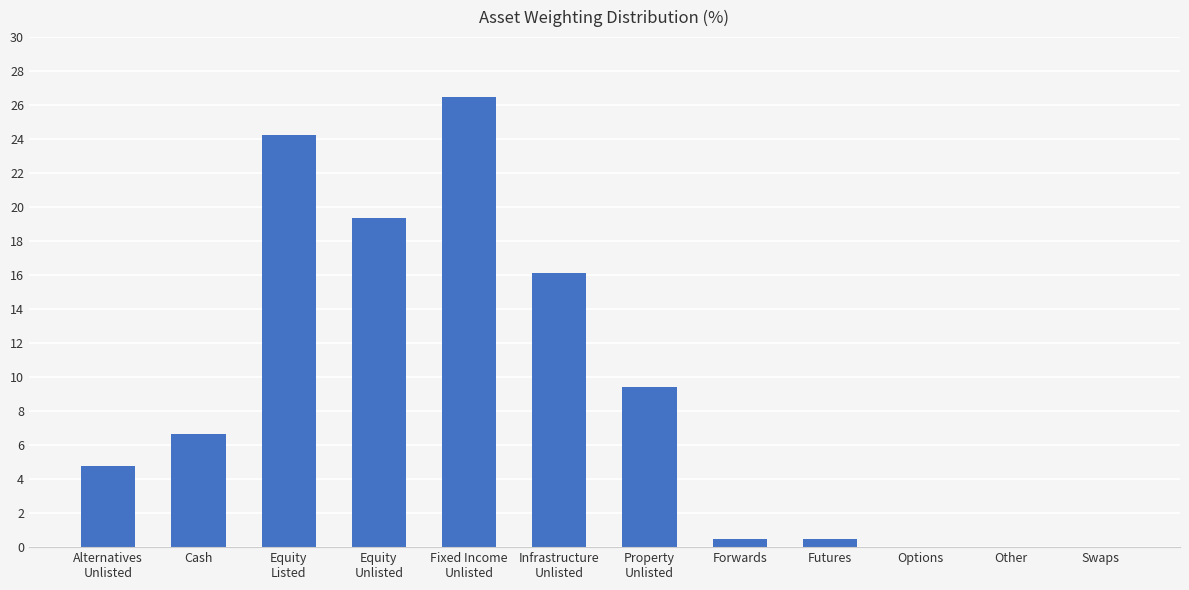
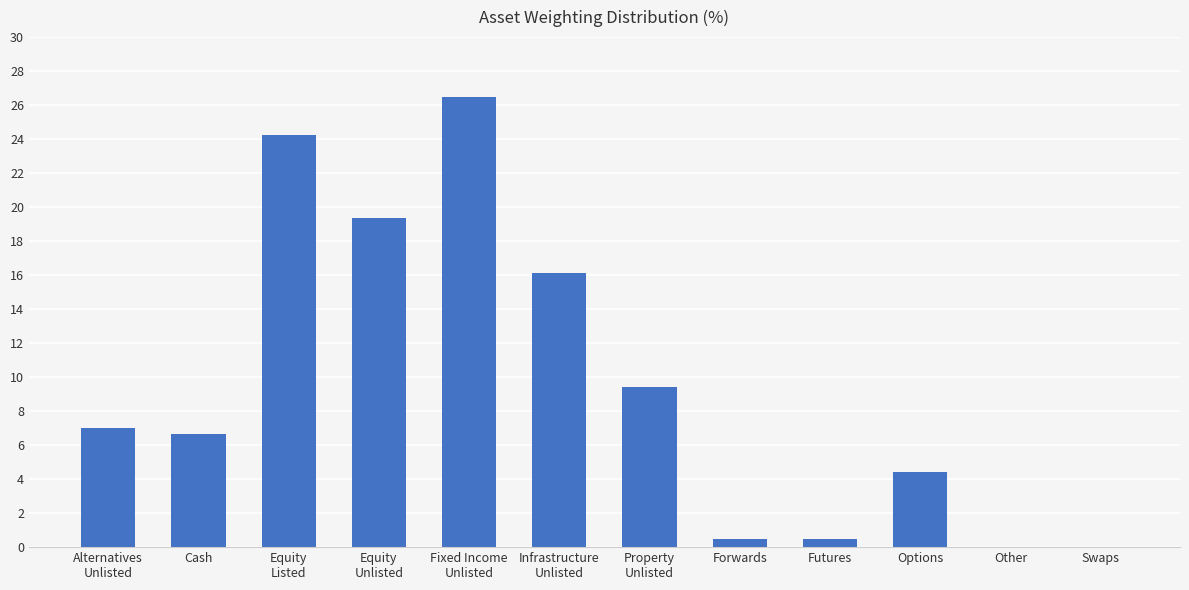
  {
-   "Alternatives Unlisted": 4.8,
+   "Alternatives Unlisted": 7.0,
    "Cash": 6.7,
    "Equity Listed": 24.3,
    "Equity Unlisted": 19.4,
    "Fixed Income Unlisted": 26.5,
    "Infrastructure Unlisted": 16.1,
    "Property Unlisted": 9.4,
    "Forwards": 0.5,
    "Futures": 0.5,
-   "Options": 0.0,
+   "Options": 4.4,
    "Other": 0.0
  }
